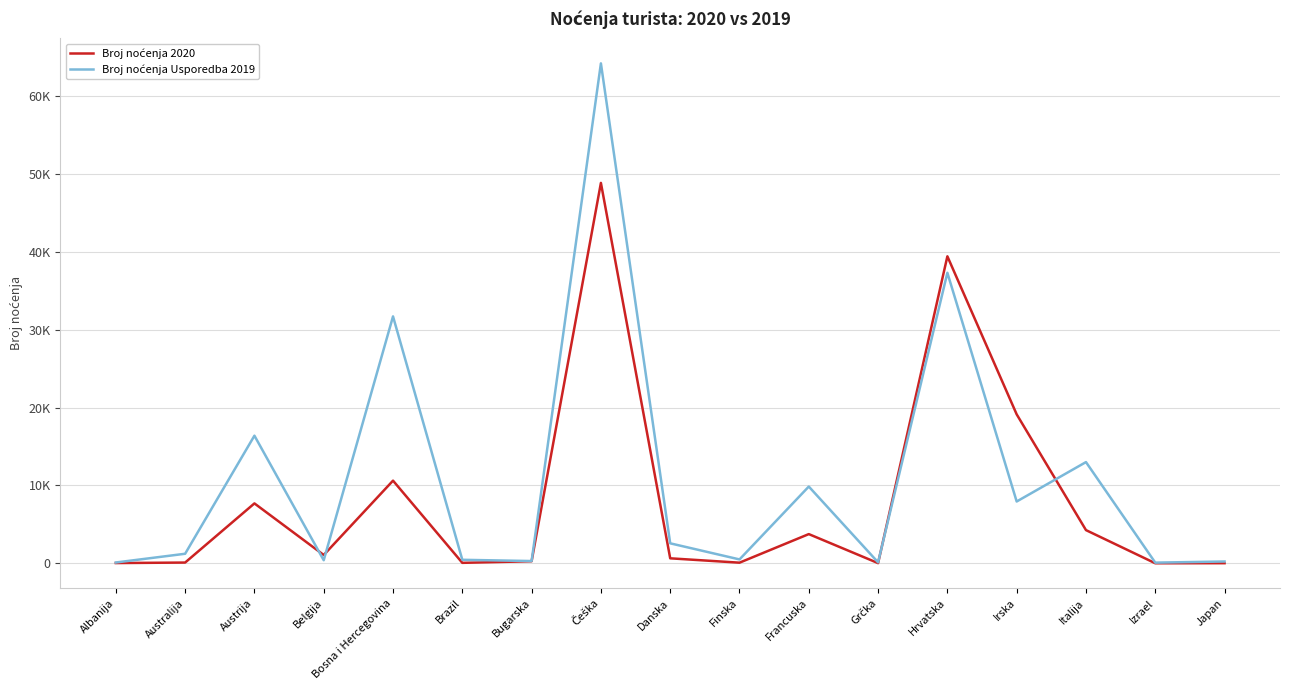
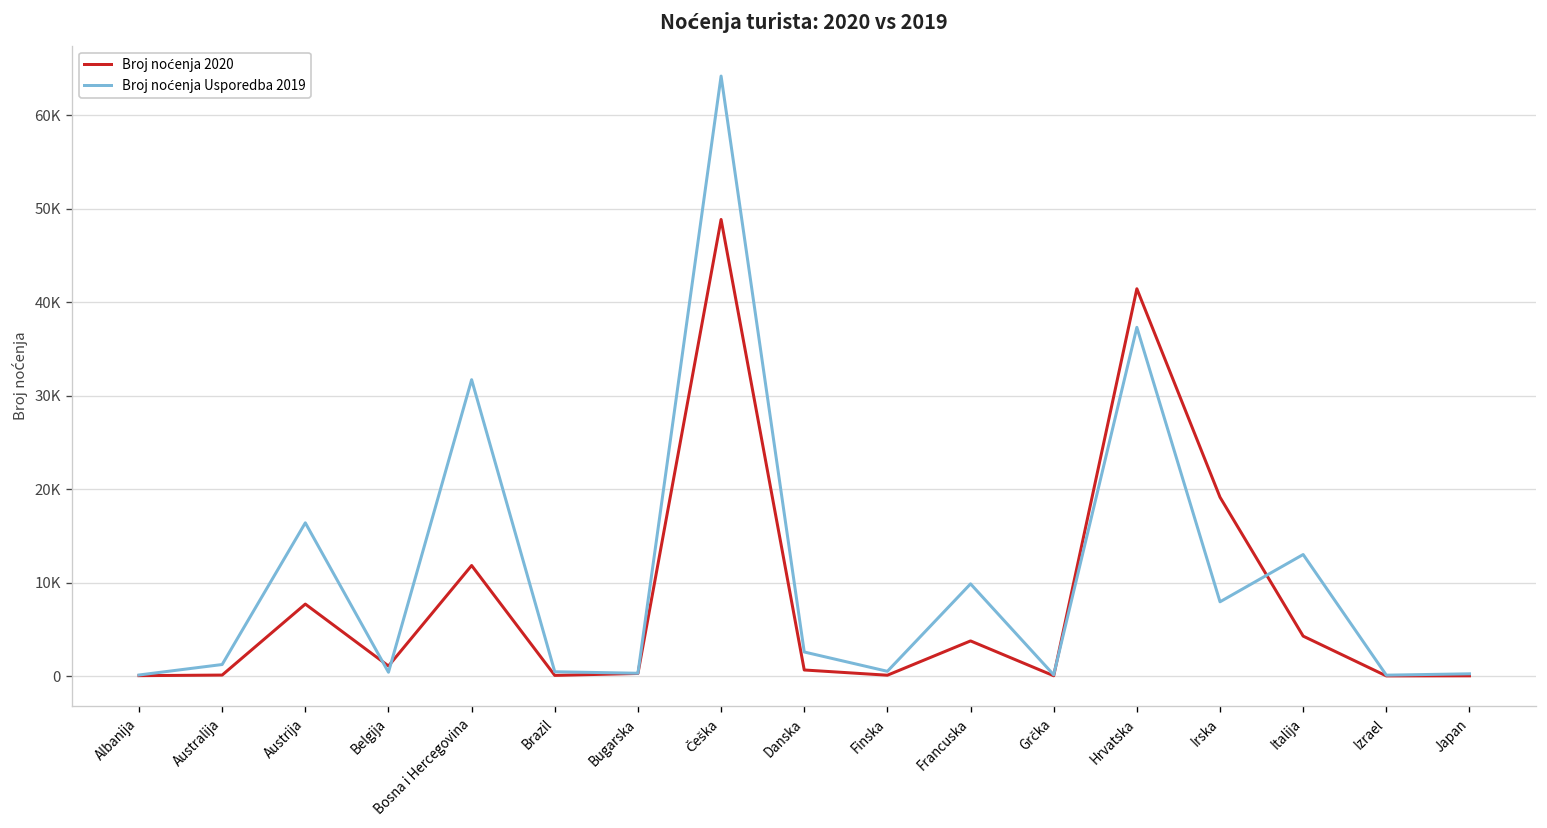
  {
    "Broj noćenja 2020": {
      "Australija": 0,
      "Austrija": 8000,
      "Belgija": 1000,
-     "Bosna i Hercegovina": 11000,
+     "Bosna i Hercegovina": 12000,
      "Brazil": 0,
      "Češka": 49000,
      "Danska": 1000,
      "Finska": 0,
      "Francuska": 4000,
-     "Hrvatska": 39000,
+     "Hrvatska": 41000,
      "Irska": 19000,
      "Italija": 4000
    },
    "Broj noćenja Usporedba 2019": {
      "Australija": 1000,
      "Austrija": 16000,
      "Belgija": 0,
      "Bosna i Hercegovina": 32000,
      "Brazil": 0,
      "Češka": 64000,
      "Danska": 3000,
      "Finska": 1000,
      "Francuska": 10000,
      "Hrvatska": 37000,
      "Irska": 8000,
      "Italija": 13000
    }
  }
